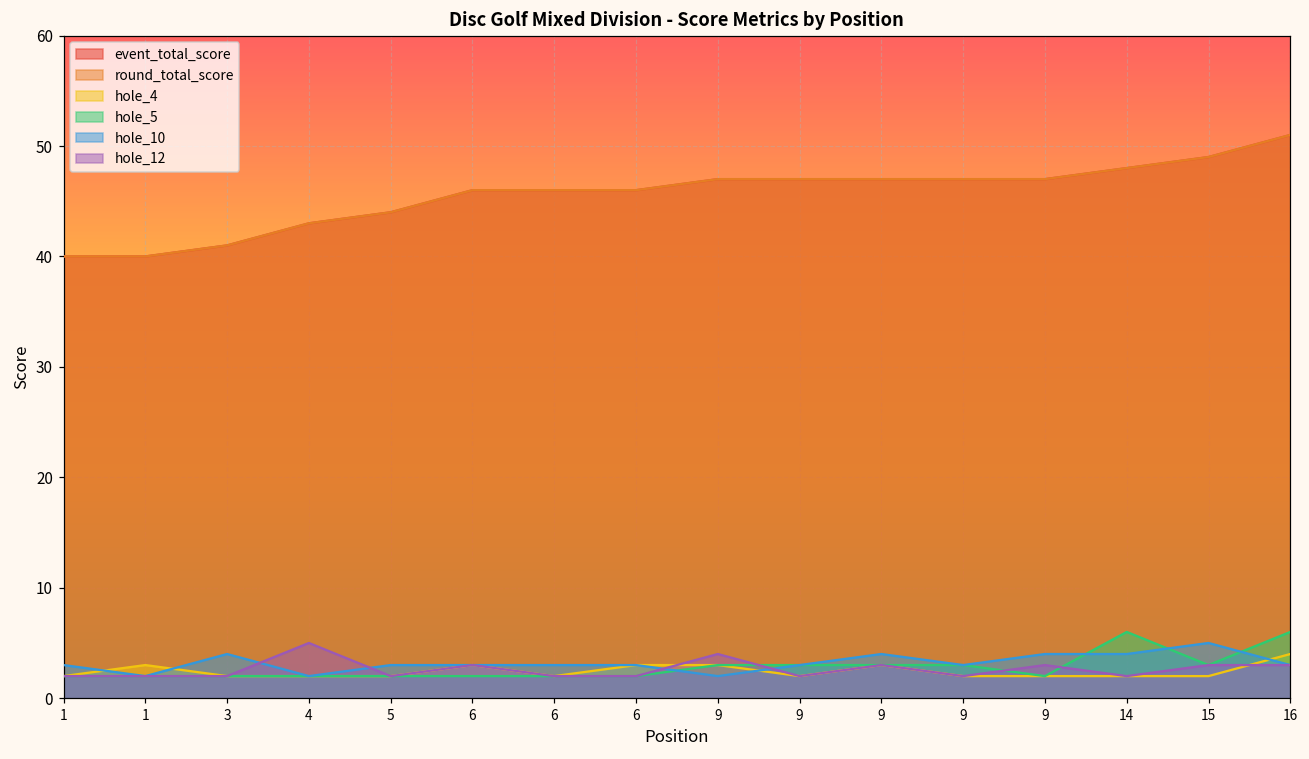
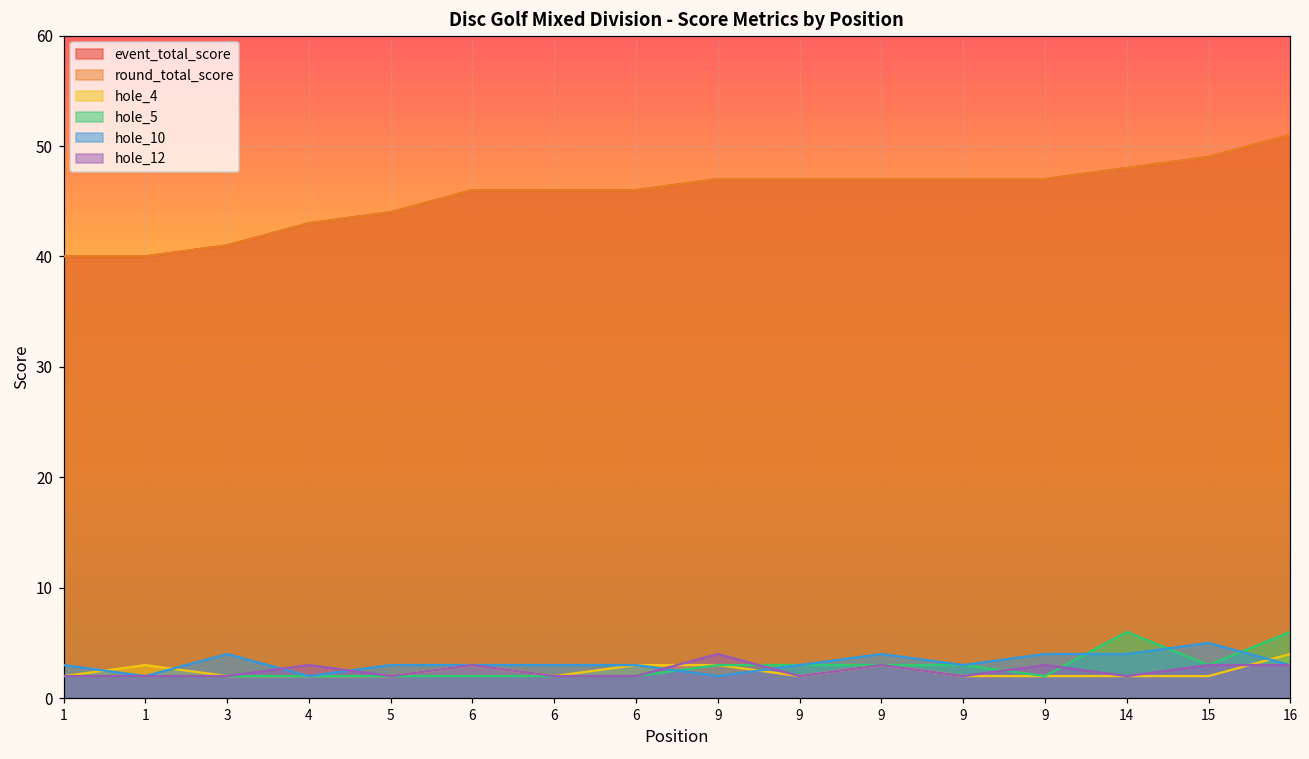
  {
    "hole_5": {
      "14": 6,
      "16": 6
    },
    "hole_10": {
      "3": 4,
      "5": 3,
      "14": 4,
      "15": 5
    },
    "hole_12": {
-     "4": 5
+     "4": 3
    }
  }
